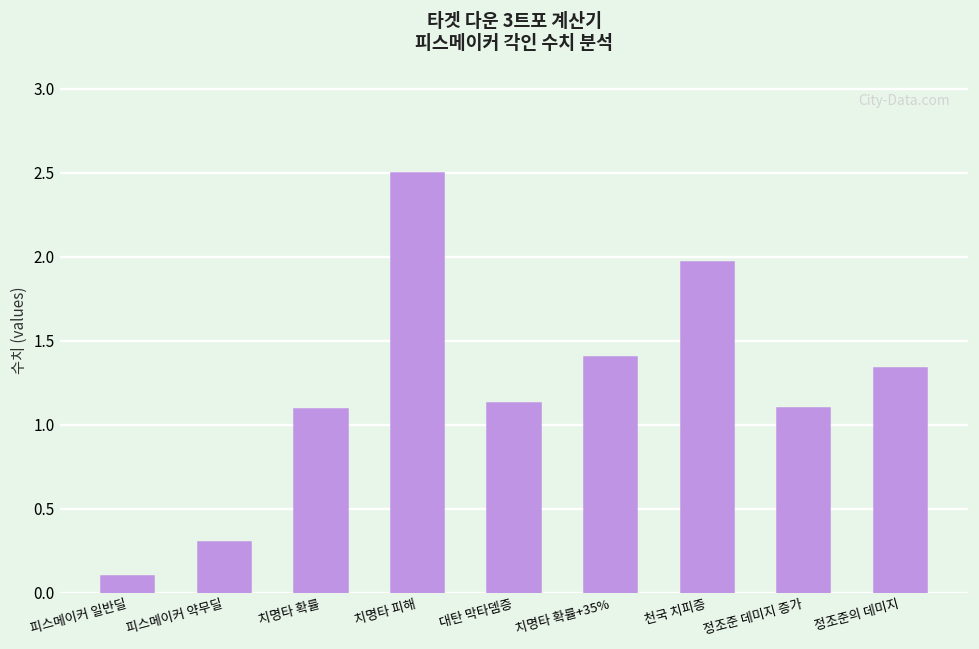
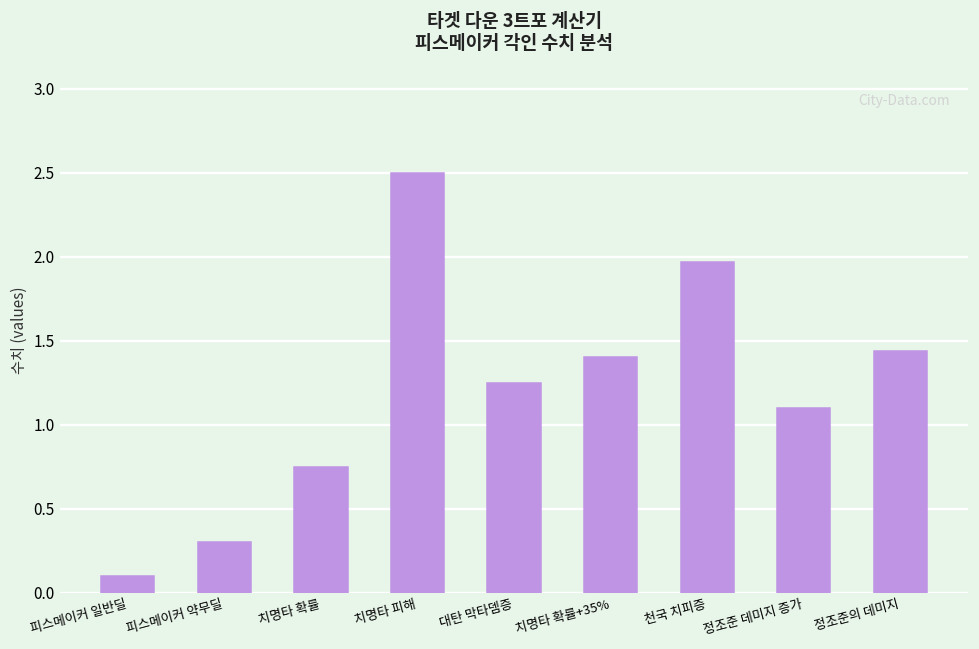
  {
    "피스메이커 일반딜": 0.10,
    "피스메이커 약무딜": 0.30,
-   "치명타 확률": 1.09,
+   "치명타 확률": 0.75,
    "치명타 피해": 2.50,
-   "대탄 막타뎀증": 1.13,
+   "대탄 막타뎀증": 1.25,
    "치명타 확률+35%": 1.40,
    "천국 치피증": 1.97,
    "정조준 데미지 증가": 1.10,
-   "정조준의 데미지": 1.34
+   "정조준의 데미지": 1.44
  }
